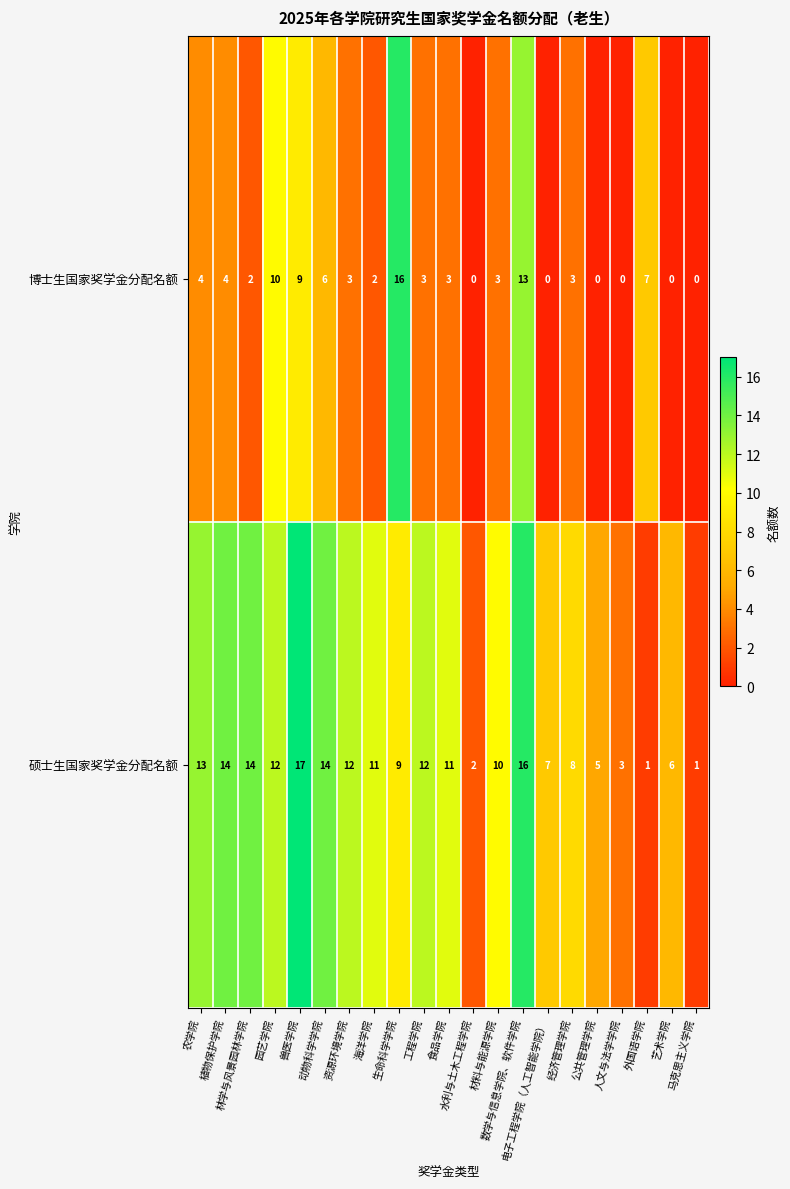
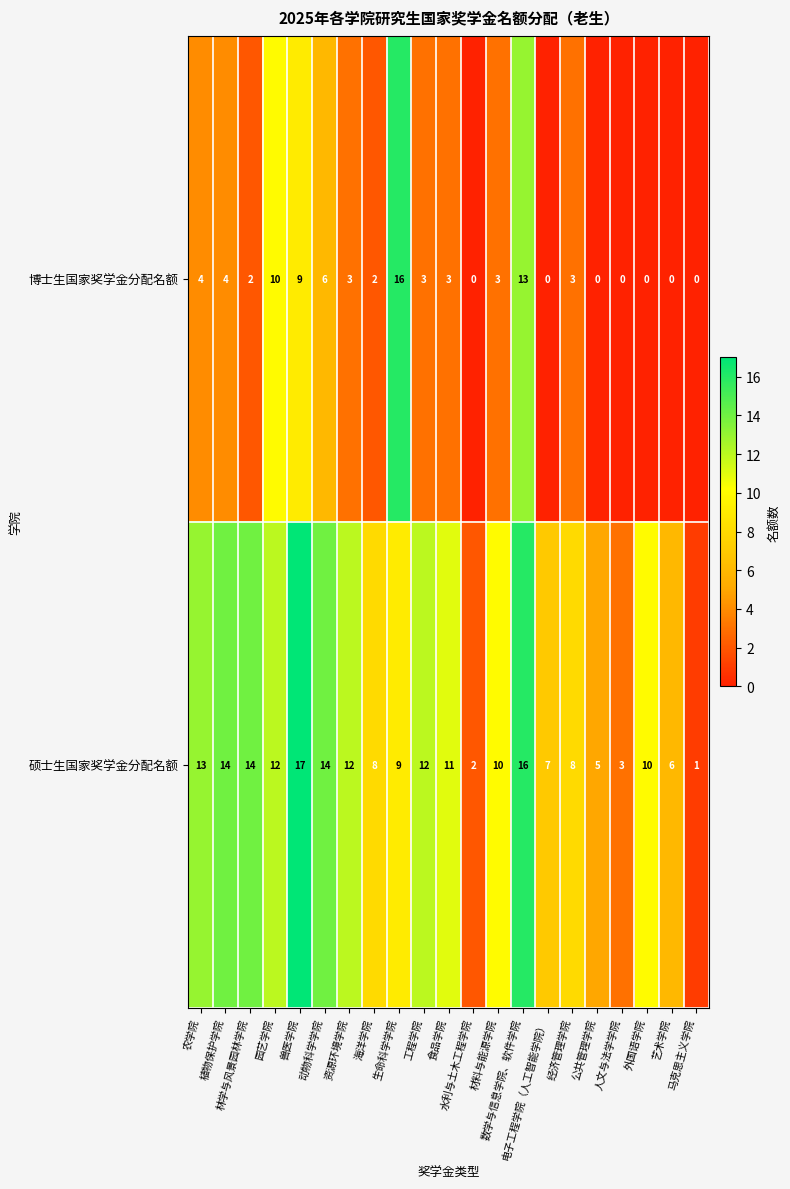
  {
    "博士生国家奖学金分配名额": {
      "农学院": 4,
      "植物保护学院": 4,
      "林学与风景园林学院": 2,
      "园艺学院": 10,
      "兽医学院": 9,
      "动物科学学院": 6,
      "资源环境学院": 3,
      "海洋学院": 2,
      "生命科学学院": 16,
      "工程学院": 3,
      "食品学院": 3,
      "水利与土木工程学院": 0,
      "材料与能源学院": 3,
      "数学与信息学院、软件学院": 13,
      "电子工程学院（人工智能学院）": 0,
      "经济管理学院": 3,
      "公共管理学院": 0,
      "人文与法学学院": 0,
-     "外国语学院": 7,
+     "外国语学院": 0,
      "艺术学院": 0,
      "马克思主义学院": 0
    },
    "硕士生国家奖学金分配名额": {
      "农学院": 13,
      "植物保护学院": 14,
      "林学与风景园林学院": 14,
      "园艺学院": 12,
      "兽医学院": 17,
      "动物科学学院": 14,
      "资源环境学院": 12,
-     "海洋学院": 11,
+     "海洋学院": 8,
      "生命科学学院": 9,
      "工程学院": 12,
      "食品学院": 11,
      "水利与土木工程学院": 2,
      "材料与能源学院": 10,
      "数学与信息学院、软件学院": 16,
      "电子工程学院（人工智能学院）": 7,
      "经济管理学院": 8,
      "公共管理学院": 5,
      "人文与法学学院": 3,
-     "外国语学院": 1,
+     "外国语学院": 10,
      "艺术学院": 6,
      "马克思主义学院": 1
    }
  }
